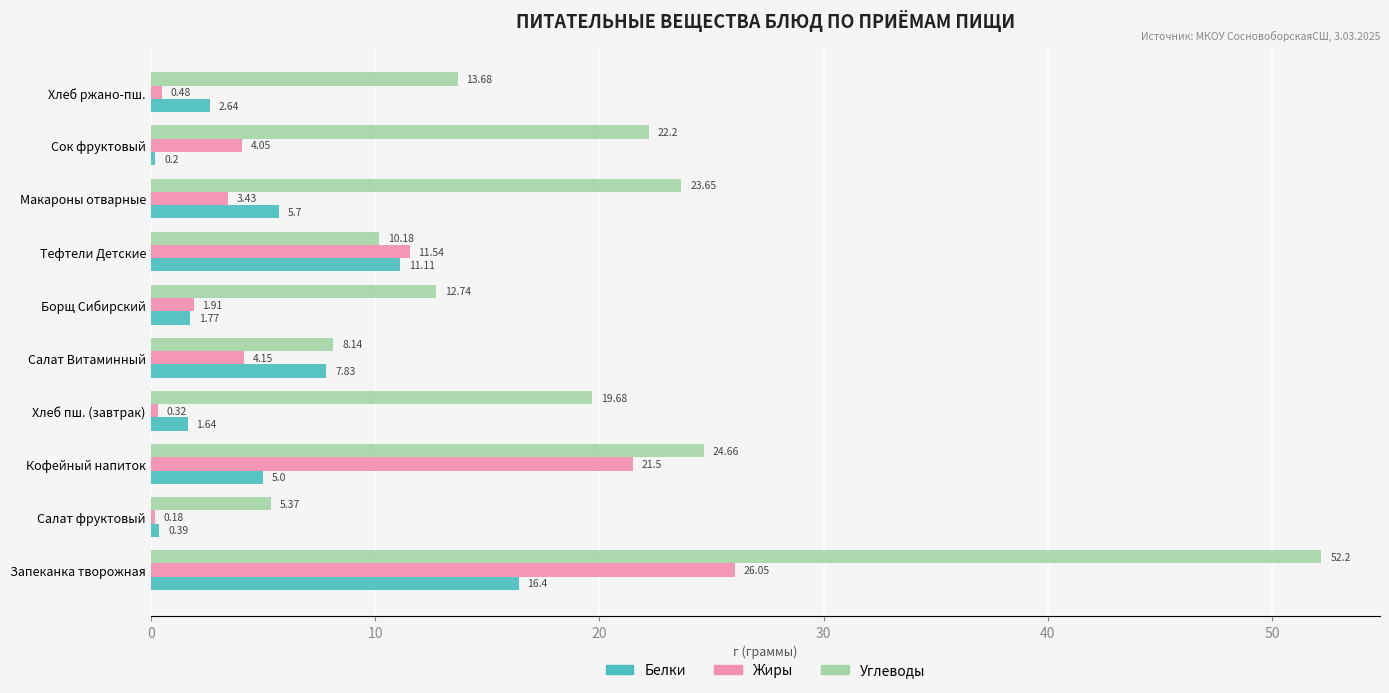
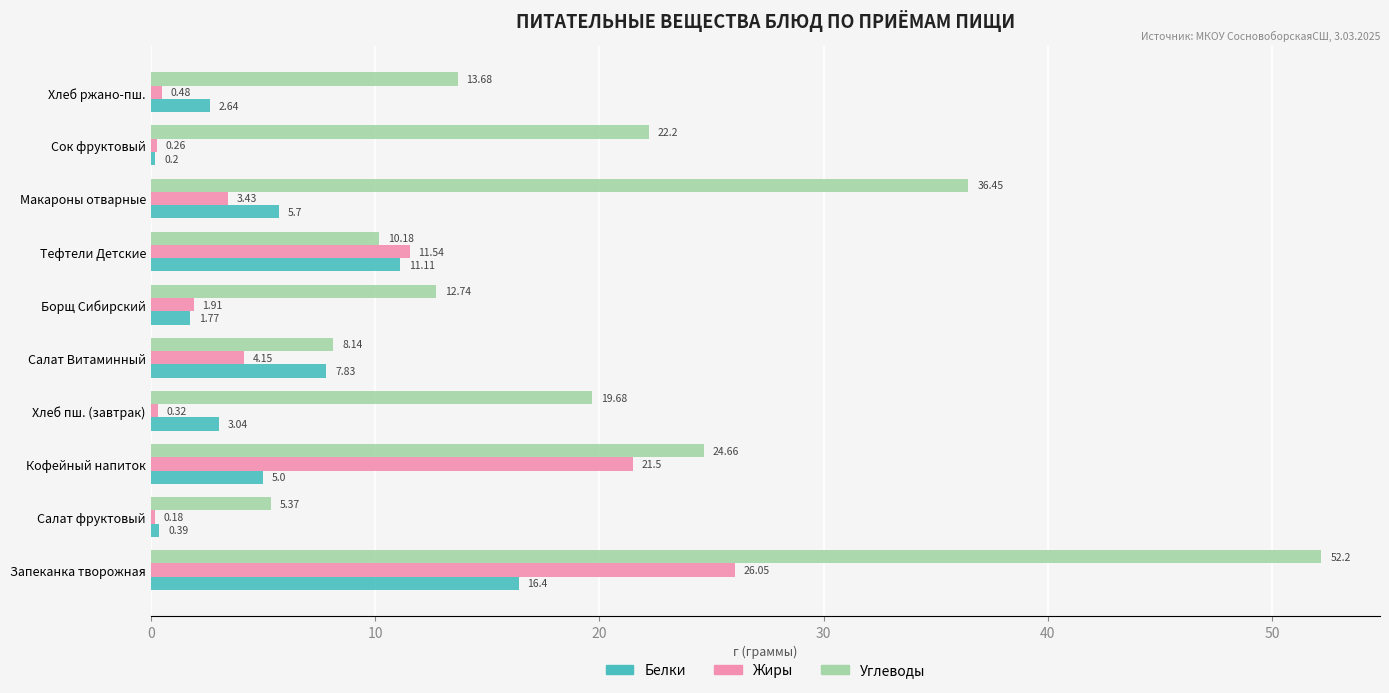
  {
    "Белки": {
      "Хлеб ржано-пш.": 2.64,
      "Сок фруктовый": 0.2,
      "Макароны отварные": 5.7,
      "Тефтели Детские": 11.11,
      "Борщ Сибирский": 1.77,
      "Салат Витаминный": 7.83,
-     "Хлеб пш. (завтрак)": 1.64,
+     "Хлеб пш. (завтрак)": 3.04,
      "Кофейный напиток": 5.0,
      "Салат фруктовый": 0.39,
      "Запеканка творожная": 16.4
    },
    "Жиры": {
      "Хлеб ржано-пш.": 0.48,
-     "Сок фруктовый": 4.05,
+     "Сок фруктовый": 0.26,
      "Макароны отварные": 3.43,
      "Тефтели Детские": 11.54,
      "Борщ Сибирский": 1.91,
      "Салат Витаминный": 4.15,
      "Хлеб пш. (завтрак)": 0.32,
      "Кофейный напиток": 21.5,
      "Салат фруктовый": 0.18,
      "Запеканка творожная": 26.05
    },
    "Углеводы": {
      "Хлеб ржано-пш.": 13.68,
      "Сок фруктовый": 22.2,
-     "Макароны отварные": 23.65,
+     "Макароны отварные": 36.45,
      "Тефтели Детские": 10.18,
      "Борщ Сибирский": 12.74,
      "Салат Витаминный": 8.14,
      "Хлеб пш. (завтрак)": 19.68,
      "Кофейный напиток": 24.66,
      "Салат фруктовый": 5.37,
      "Запеканка творожная": 52.2
    }
  }
